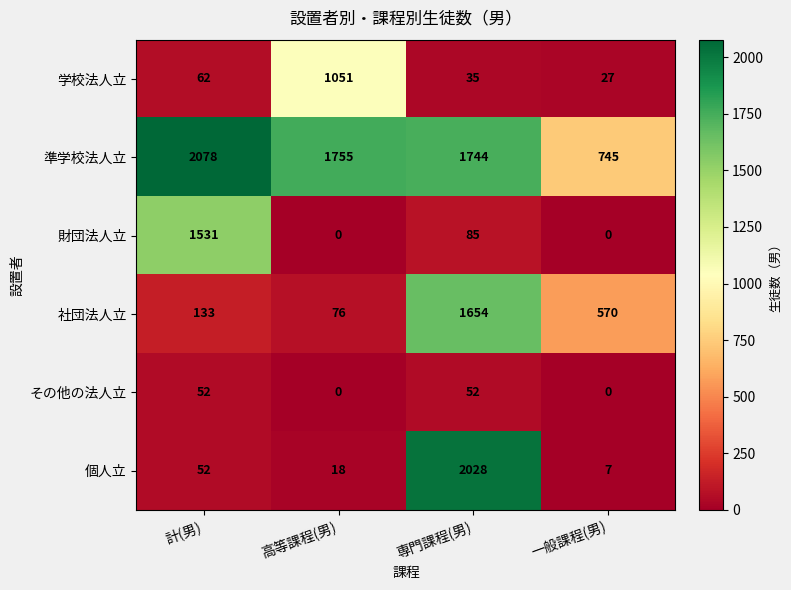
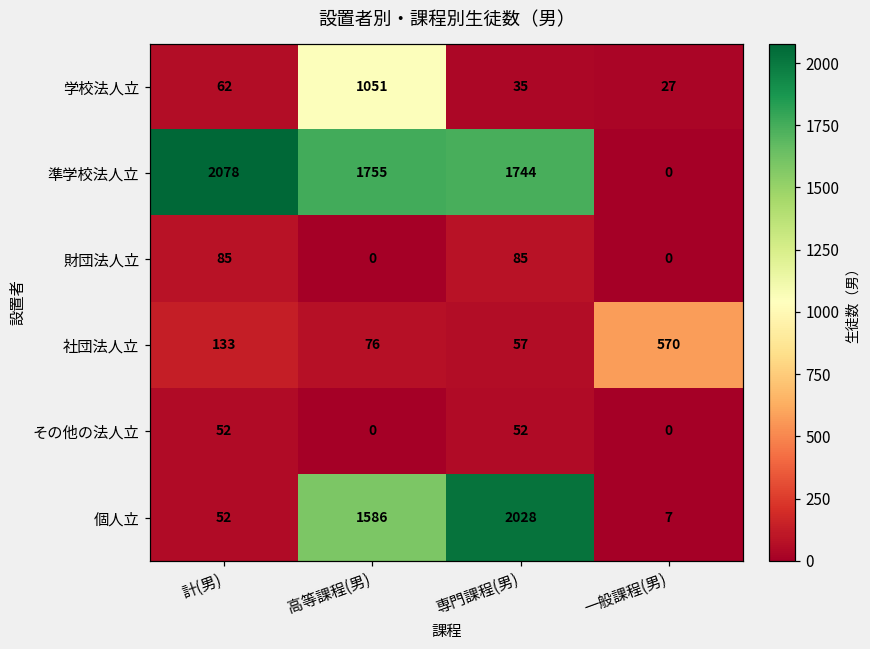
  {
    "学校法人立": {
      "計(男)": 62,
      "高等課程(男)": 1051,
      "専門課程(男)": 35,
      "一般課程(男)": 27
    },
    "準学校法人立": {
      "計(男)": 2078,
      "高等課程(男)": 1755,
      "専門課程(男)": 1744,
-     "一般課程(男)": 745
+     "一般課程(男)": 0
    },
    "財団法人立": {
-     "計(男)": 1531,
+     "計(男)": 85,
      "高等課程(男)": 0,
      "専門課程(男)": 85,
      "一般課程(男)": 0
    },
    "社団法人立": {
      "計(男)": 133,
      "高等課程(男)": 76,
-     "専門課程(男)": 1654,
+     "専門課程(男)": 57,
      "一般課程(男)": 570
    },
    "その他の法人立": {
      "計(男)": 52,
      "高等課程(男)": 0,
      "専門課程(男)": 52,
      "一般課程(男)": 0
    },
    "個人立": {
      "計(男)": 52,
-     "高等課程(男)": 18,
+     "高等課程(男)": 1586,
      "専門課程(男)": 2028,
      "一般課程(男)": 7
    }
  }
